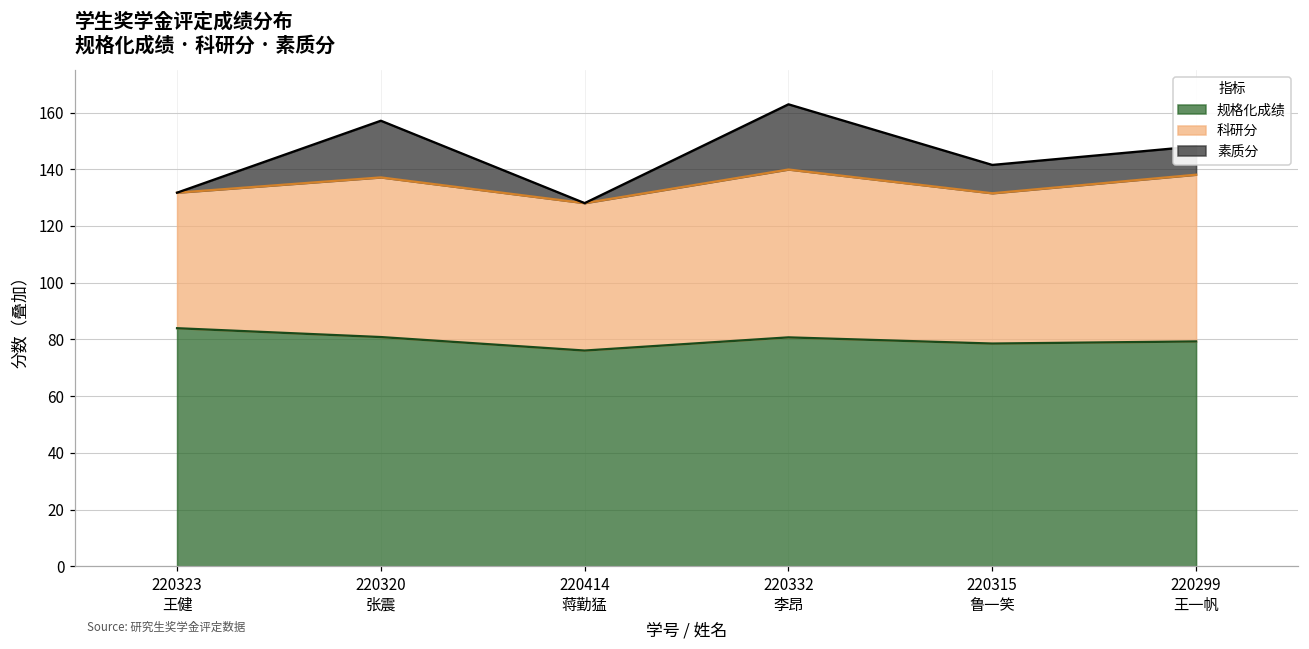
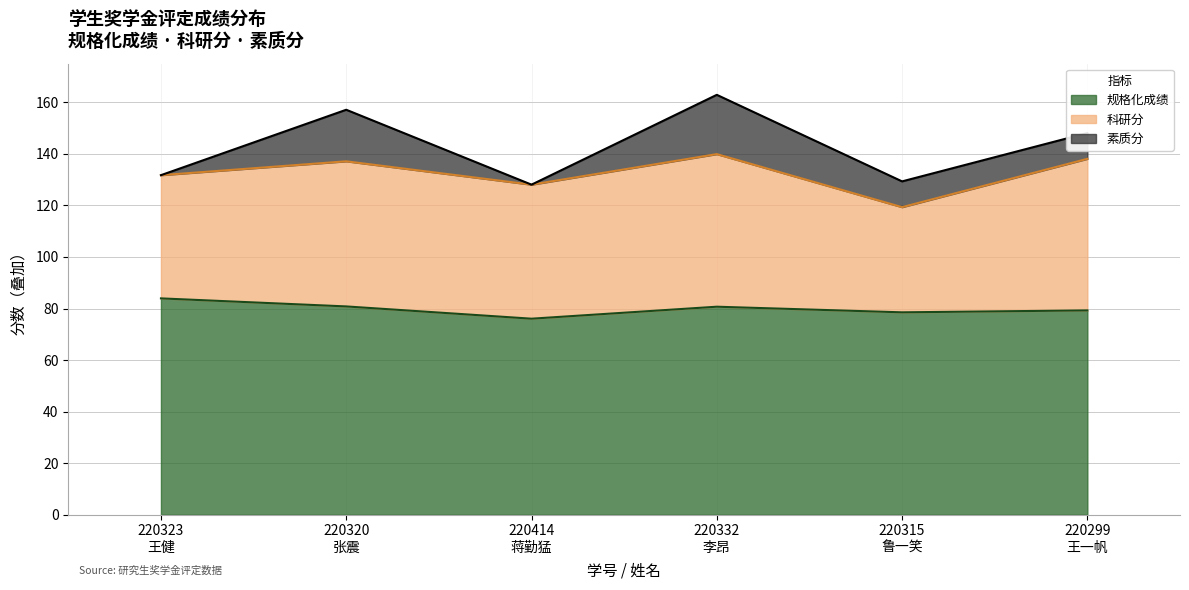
  {
    "科研分": {
      "220320 张震": 56,
      "220332 李昂": 59,
-     "220315 鲁一笑": 53,
+     "220315 鲁一笑": 41,
      "220299 王一帆": 59
    }
  }
